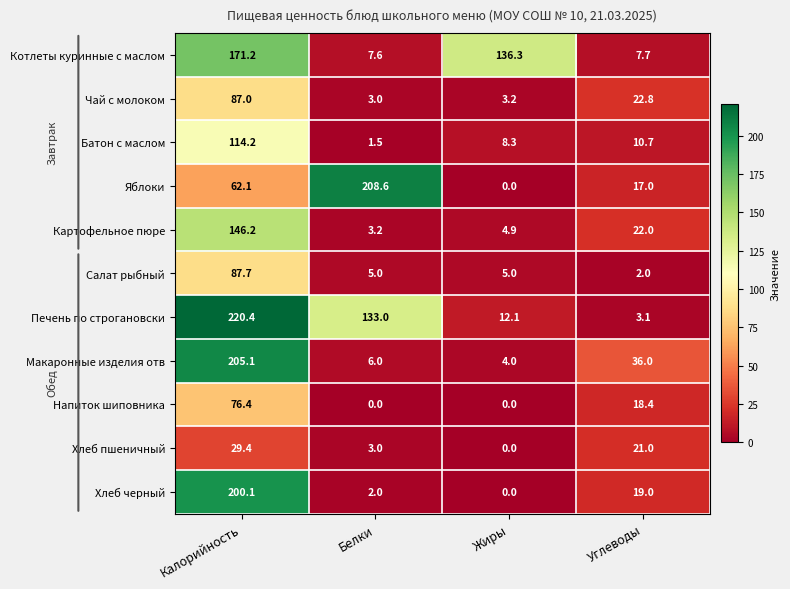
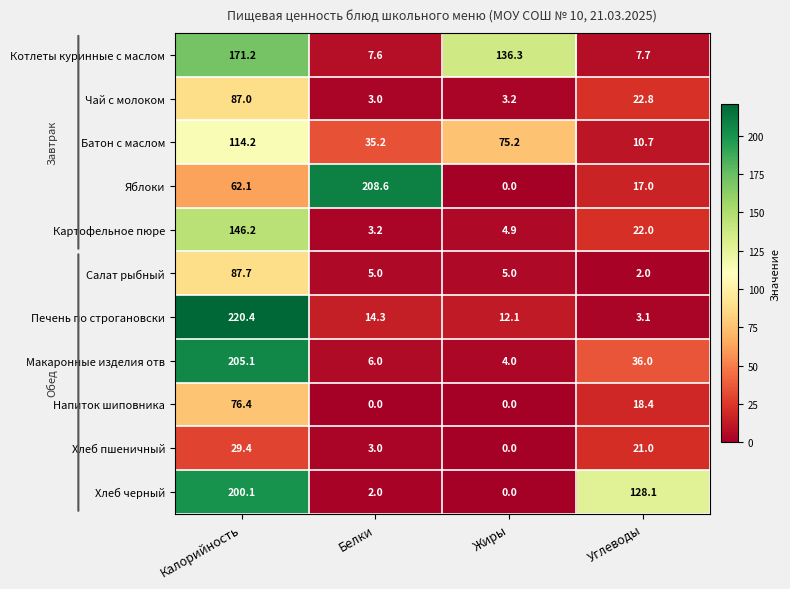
  {
    "Котлеты куринные с маслом": {
      "Калорийность": 171.2,
      "Белки": 7.6,
      "Жиры": 136.3,
      "Углеводы": 7.7
    },
    "Чай с молоком": {
      "Калорийность": 87.0,
      "Белки": 3.0,
      "Жиры": 3.2,
      "Углеводы": 22.8
    },
    "Батон с маслом": {
      "Калорийность": 114.2,
-     "Белки": 1.5,
-     "Жиры": 8.3,
+     "Белки": 35.2,
+     "Жиры": 75.2,
      "Углеводы": 10.7
    },
    "Яблоки": {
      "Калорийность": 62.1,
      "Белки": 208.6,
      "Жиры": 0.0,
      "Углеводы": 17.0
    },
    "Картофельное пюре": {
      "Калорийность": 146.2,
      "Белки": 3.2,
      "Жиры": 4.9,
      "Углеводы": 22.0
    },
    "Салат рыбный": {
      "Калорийность": 87.7,
      "Белки": 5.0,
      "Жиры": 5.0,
      "Углеводы": 2.0
    },
    "Печень по строгановски": {
      "Калорийность": 220.4,
-     "Белки": 133.0,
+     "Белки": 14.3,
      "Жиры": 12.1,
      "Углеводы": 3.1
    },
    "Макаронные изделия отв": {
      "Калорийность": 205.1,
      "Белки": 6.0,
      "Жиры": 4.0,
      "Углеводы": 36.0
    },
    "Напиток шиповника": {
      "Калорийность": 76.4,
      "Белки": 0.0,
      "Жиры": 0.0,
      "Углеводы": 18.4
    },
    "Хлеб пшеничный": {
      "Калорийность": 29.4,
      "Белки": 3.0,
      "Жиры": 0.0,
      "Углеводы": 21.0
    },
    "Хлеб черный": {
      "Калорийность": 200.1,
      "Белки": 2.0,
      "Жиры": 0.0,
-     "Углеводы": 19.0
+     "Углеводы": 128.1
    }
  }
